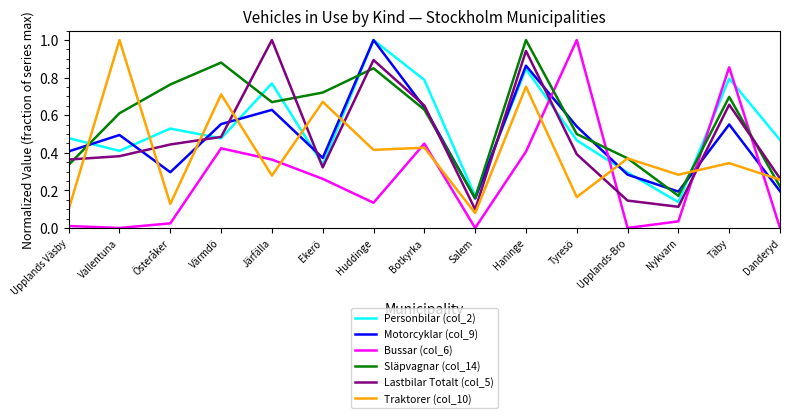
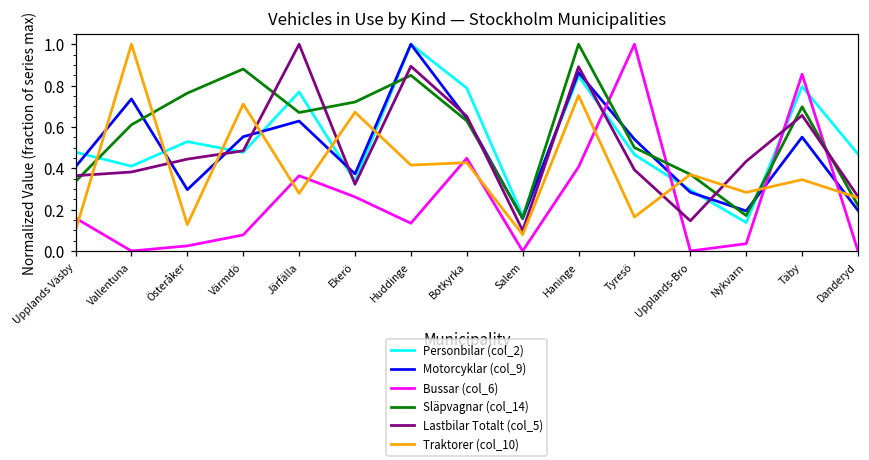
  {
    "Personbilar (col_2)": {
      "Upplands Väsby": 0.48,
      "Vallentuna": 0.41,
      "Österåker": 0.53,
      "Järfälla": 0.77,
      "Ekerö": 0.34,
      "Botkyrka": 0.79,
      "Haninge": 0.85,
      "Tyresö": 0.47,
      "Nykvarn": 0.14,
      "Täby": 0.80,
      "Danderyd": 0.47
    },
    "Motorcyklar (col_9)": {
      "Upplands Väsby": 0.41,
-     "Vallentuna": 0.49,
+     "Vallentuna": 0.74,
      "Österåker": 0.30,
      "Värmdö": 0.55,
      "Järfälla": 0.63,
      "Ekerö": 0.37,
      "Haninge": 0.86,
      "Tyresö": 0.54,
      "Nykvarn": 0.19,
      "Täby": 0.55,
      "Danderyd": 0.20
    },
    "Bussar (col_6)": {
-     "Upplands Väsby": 0.01,
+     "Upplands Väsby": 0.16,
      "Vallentuna": 0.00,
      "Österåker": 0.02,
-     "Värmdö": 0.42,
+     "Värmdö": 0.08,
      "Järfälla": 0.36,
      "Ekerö": 0.26,
      "Huddinge": 0.13,
      "Botkyrka": 0.45,
      "Salem": 0.00,
      "Haninge": 0.41,
      "Tyresö": 1.00,
      "Upplands-Bro": 0.00,
      "Nykvarn": 0.04,
      "Täby": 0.86,
      "Danderyd": 0.00
    },
    "Släpvagnar (col_14)": {
      "Upplands Väsby": 0.34,
      "Vallentuna": 0.61,
      "Österåker": 0.76,
      "Värmdö": 0.88,
      "Järfälla": 0.67,
      "Ekerö": 0.72,
      "Huddinge": 0.85,
      "Haninge": 1.00,
      "Tyresö": 0.50,
      "Nykvarn": 0.17,
      "Täby": 0.70,
      "Danderyd": 0.22
    },
    "Lastbilar Totalt (col_5)": {
      "Upplands Väsby": 0.36,
      "Vallentuna": 0.38,
      "Österåker": 0.44,
      "Järfälla": 1.00,
      "Ekerö": 0.32,
      "Huddinge": 0.89,
      "Salem": 0.10,
-     "Haninge": 0.94,
+     "Haninge": 0.89,
      "Tyresö": 0.39,
      "Upplands-Bro": 0.15,
-     "Nykvarn": 0.11,
+     "Nykvarn": 0.43,
      "Täby": 0.66
    },
    "Traktorer (col_10)": {
      "Upplands Väsby": 0.10,
      "Vallentuna": 1.00,
      "Österåker": 0.13,
      "Värmdö": 0.71,
      "Järfälla": 0.28,
      "Ekerö": 0.67,
      "Huddinge": 0.42,
      "Botkyrka": 0.43,
      "Salem": 0.08,
      "Haninge": 0.75,
      "Tyresö": 0.16,
      "Nykvarn": 0.28,
      "Täby": 0.35
    }
  }
